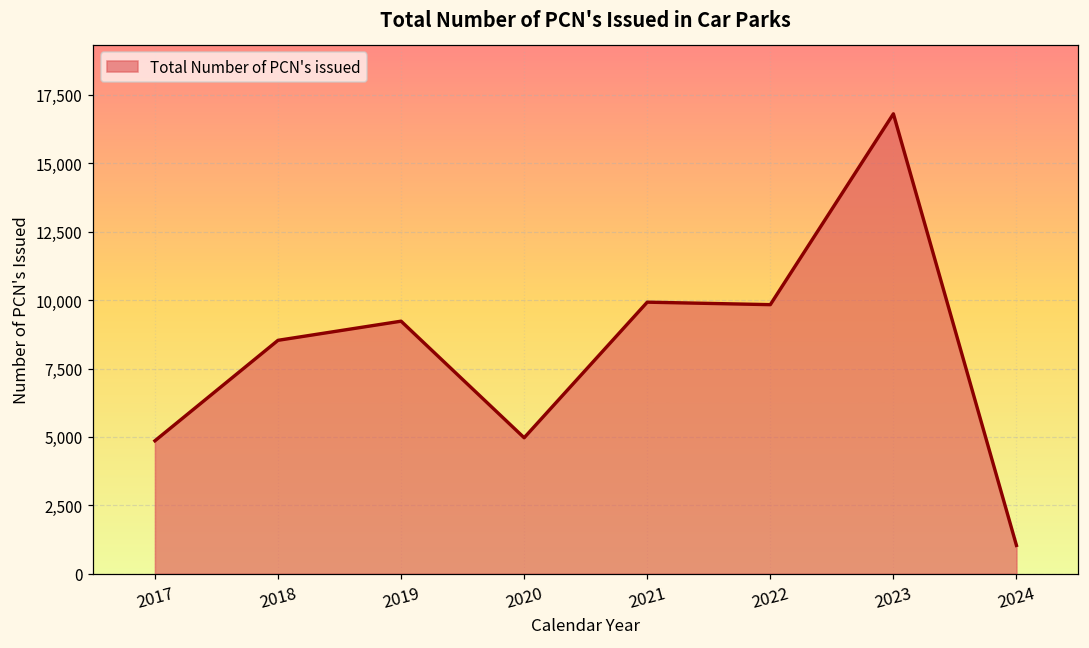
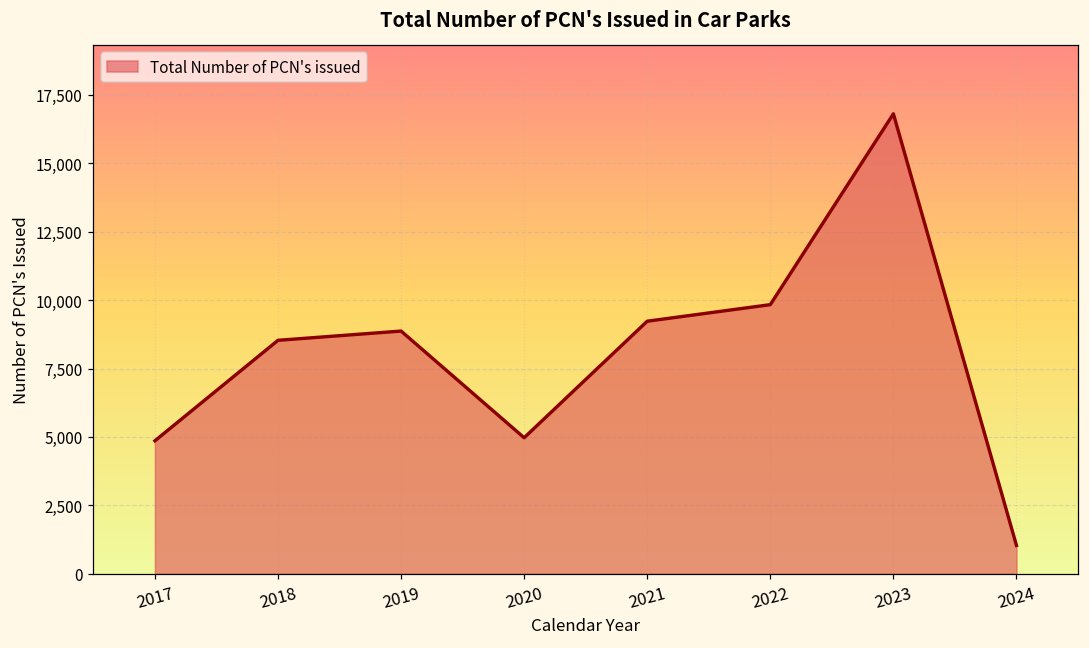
  {
    "2017": "4,900",
    "2018": "8,500",
-   "2019": "9,200",
+   "2019": "8,900",
    "2020": "5,000",
-   "2021": "9,900",
+   "2021": "9,200",
    "2022": "9,800",
    "2023": "16,800",
    "2024": "1,000"
  }
